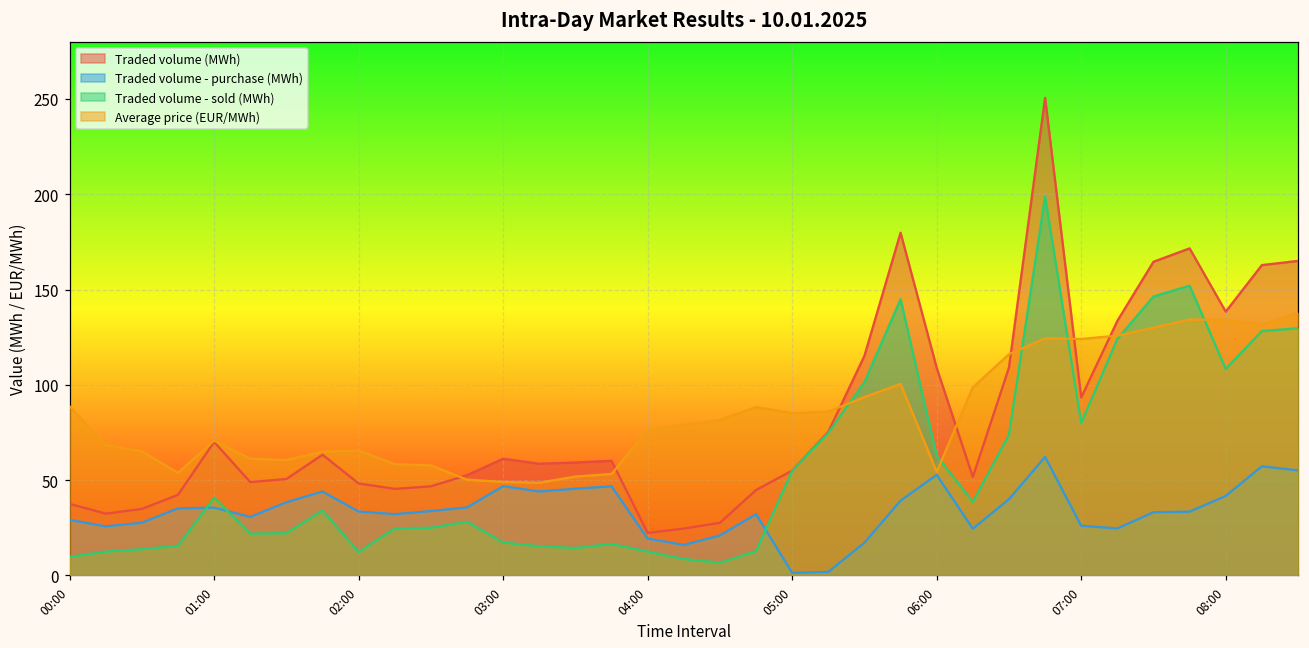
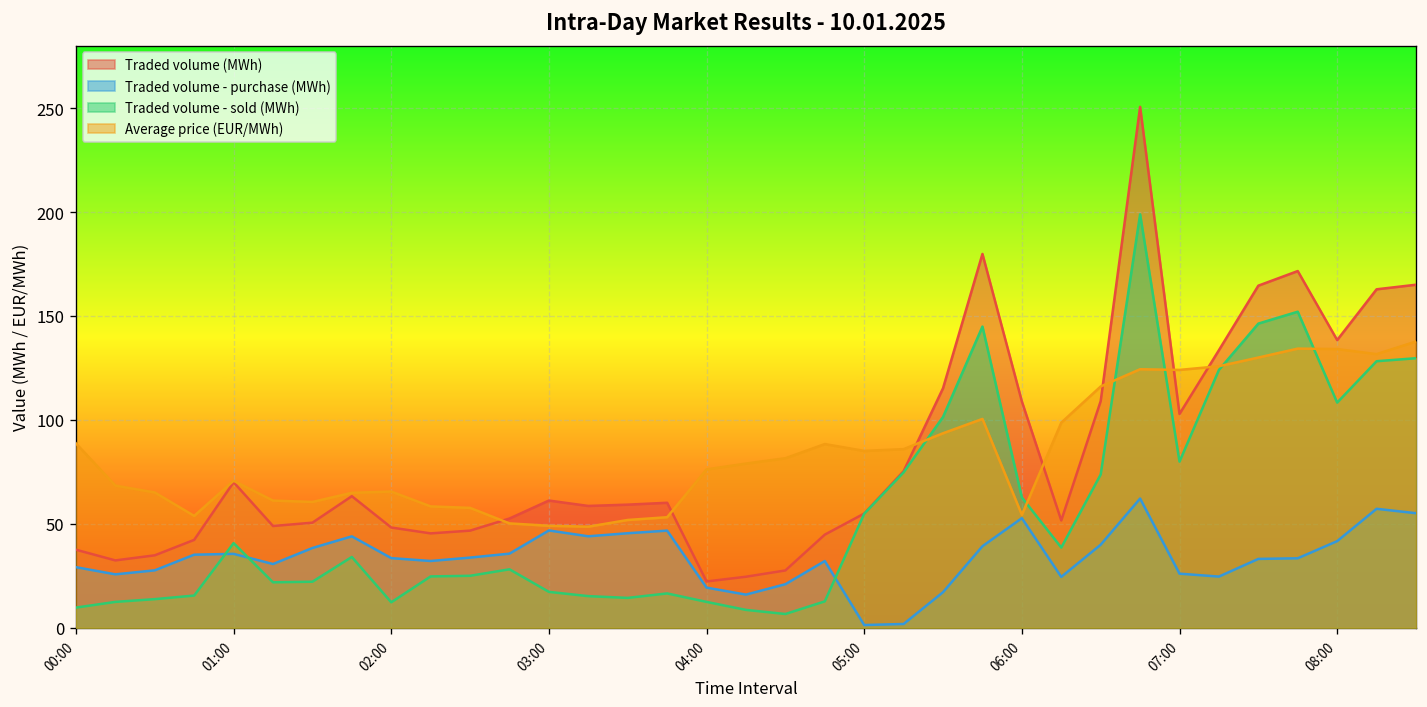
  {
    "Traded volume (MWh)": {
      "00:00": 38,
      "02:00": 48,
      "03:00": 61,
      "04:00": 22,
      "06:00": 109,
-     "07:00": 93,
+     "07:00": 103,
      "08:00": 138
    },
    "Traded volume - purchase (MWh)": {
      "00:00": 29,
      "01:00": 36,
      "02:00": 34,
      "03:00": 47,
      "04:00": 19,
      "05:00": 1,
      "06:00": 53,
      "07:00": 26,
      "08:00": 42
    },
    "Traded volume - sold (MWh)": {
      "00:00": 10,
      "01:00": 41,
      "02:00": 12,
      "03:00": 17,
      "04:00": 12,
      "06:00": 63,
      "07:00": 80,
      "08:00": 108
    },
    "Average price (EUR/MWh)": {
      "00:00": 89,
      "02:00": 66,
      "03:00": 49,
      "04:00": 76,
      "05:00": 85,
      "06:00": 54,
      "07:00": 124,
      "08:00": 134
    }
  }
